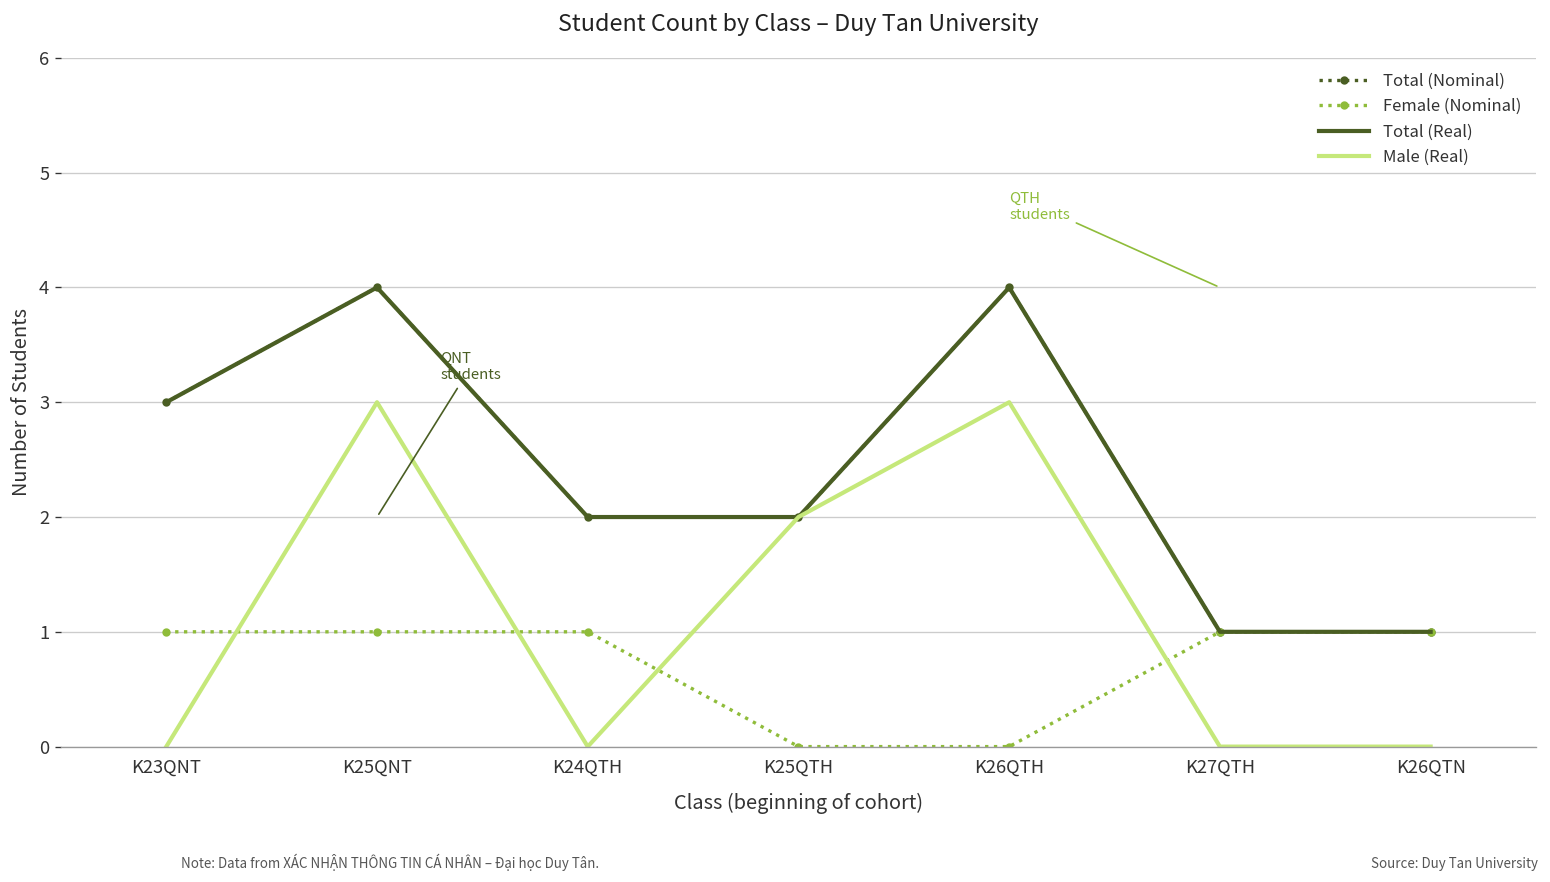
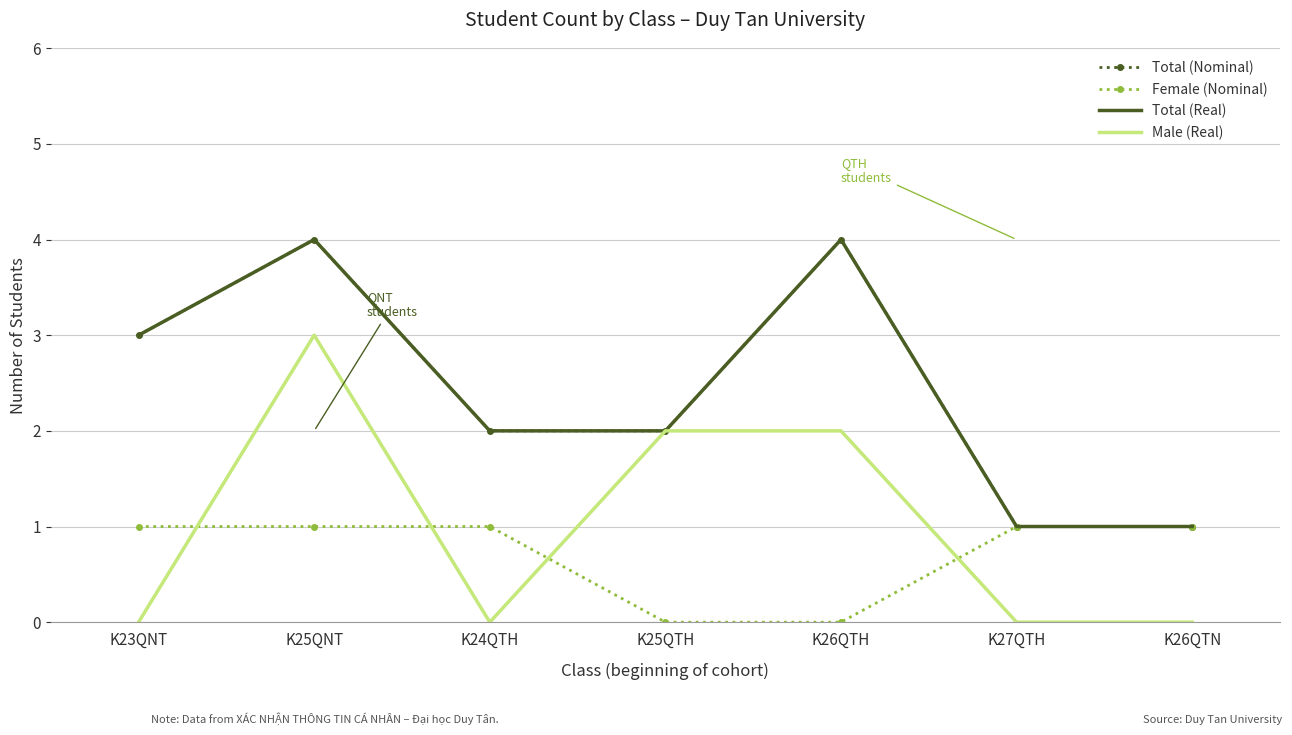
  {
    "Total (Real)": {
      "K23QNT": 3,
      "K25QNT": 4,
      "K24QTH": 2,
      "K26QTH": 4
    },
    "Female (Nominal)": {
      "K23QNT": 1,
      "K25QNT": 1,
      "K24QTH": 1,
      "K25QTH": 0,
      "K26QTH": 0
    },
    "Male (Real)": {
      "K23QNT": 0,
      "K25QNT": 3,
      "K24QTH": 0,
-     "K26QTH": 3,
+     "K26QTH": 2,
      "K27QTH": 0,
      "K26QTN": 0
    }
  }
